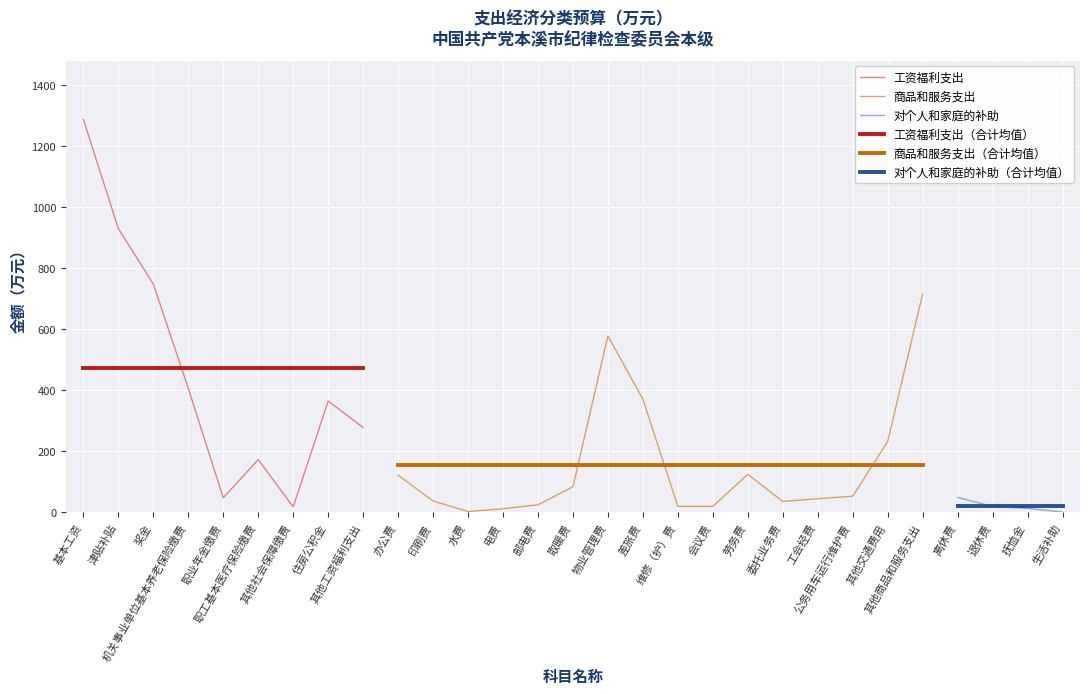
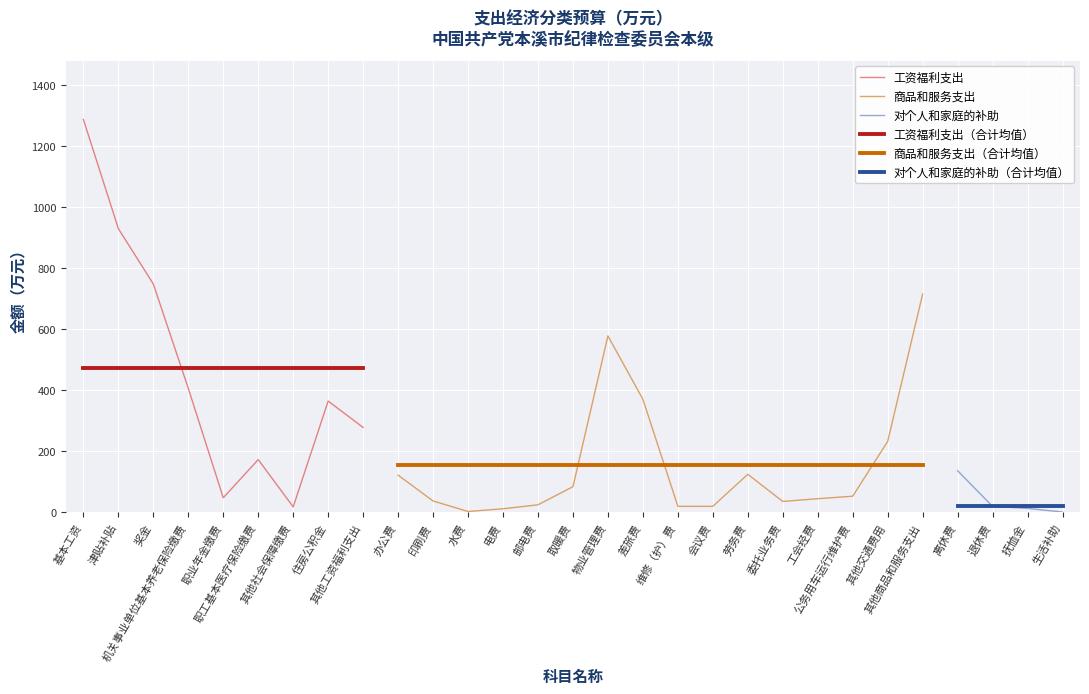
  {
    "对个人和家庭的补助": {
-     "离休费": 50,
+     "离休费": 140,
      "生活补助": 0
    },
    "工资福利支出（合计均值）": {
      "基本工资": 470,
      "津贴补贴": 470,
      "奖金": 470,
      "机关事业单位基本养老保险缴费": 470,
      "职业年金缴费": 470,
      "职工基本医疗保险缴费": 470,
      "其他社会保障缴费": 470,
      "住房公积金": 470,
      "其他工资福利支出": 470
    },
    "商品和服务支出（合计均值）": {
      "办公费": 160,
      "印刷费": 160,
      "水费": 160,
      "电费": 160,
      "邮电费": 160,
      "取暖费": 160,
      "物业管理费": 160,
      "差旅费": 160,
      "维修（护）费": 160,
      "会议费": 160,
      "劳务费": 160,
      "委托业务费": 160,
      "工会经费": 160,
      "公务用车运行维护费": 160,
      "其他交通费用": 160,
      "其他商品和服务支出": 160
    },
    "对个人和家庭的补助（合计均值）": {
      "离休费": 20,
      "生活补助": 20
    }
  }
